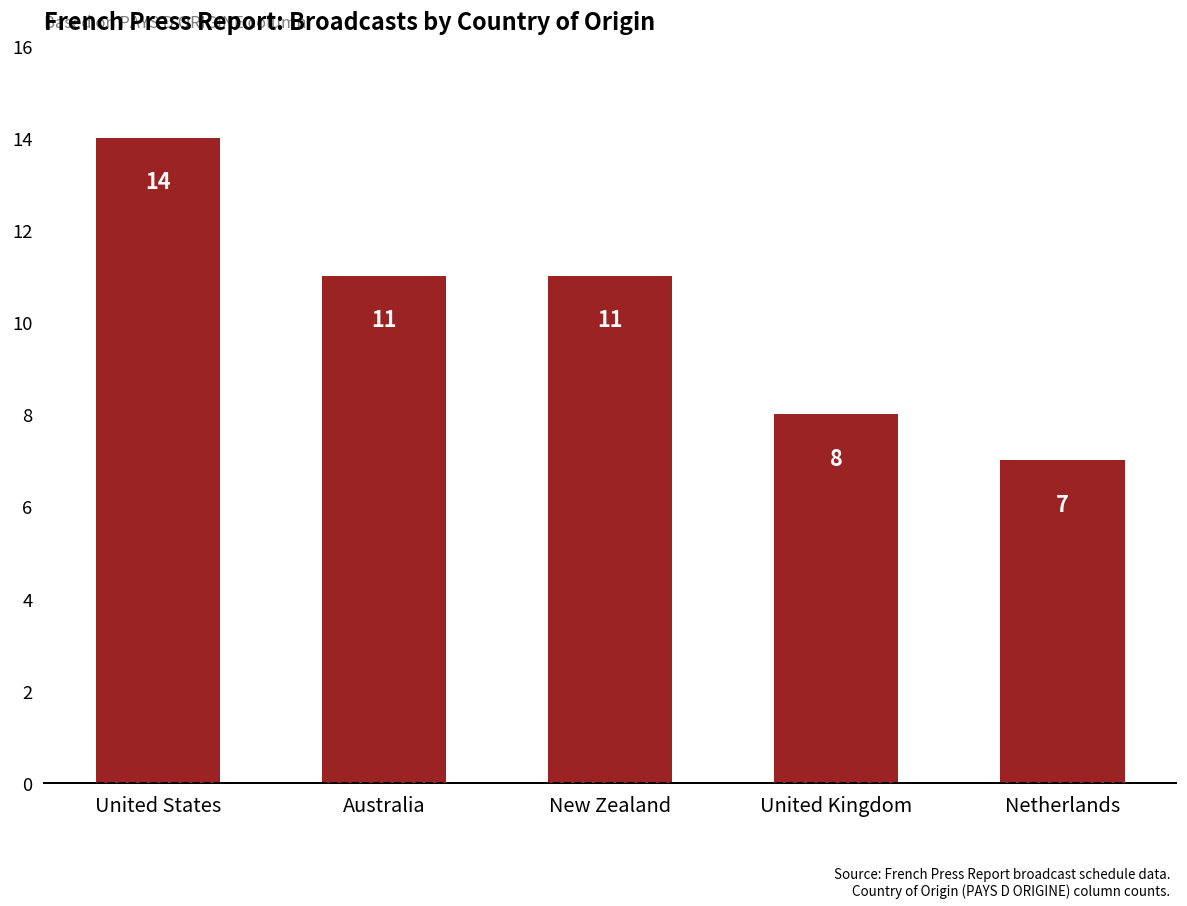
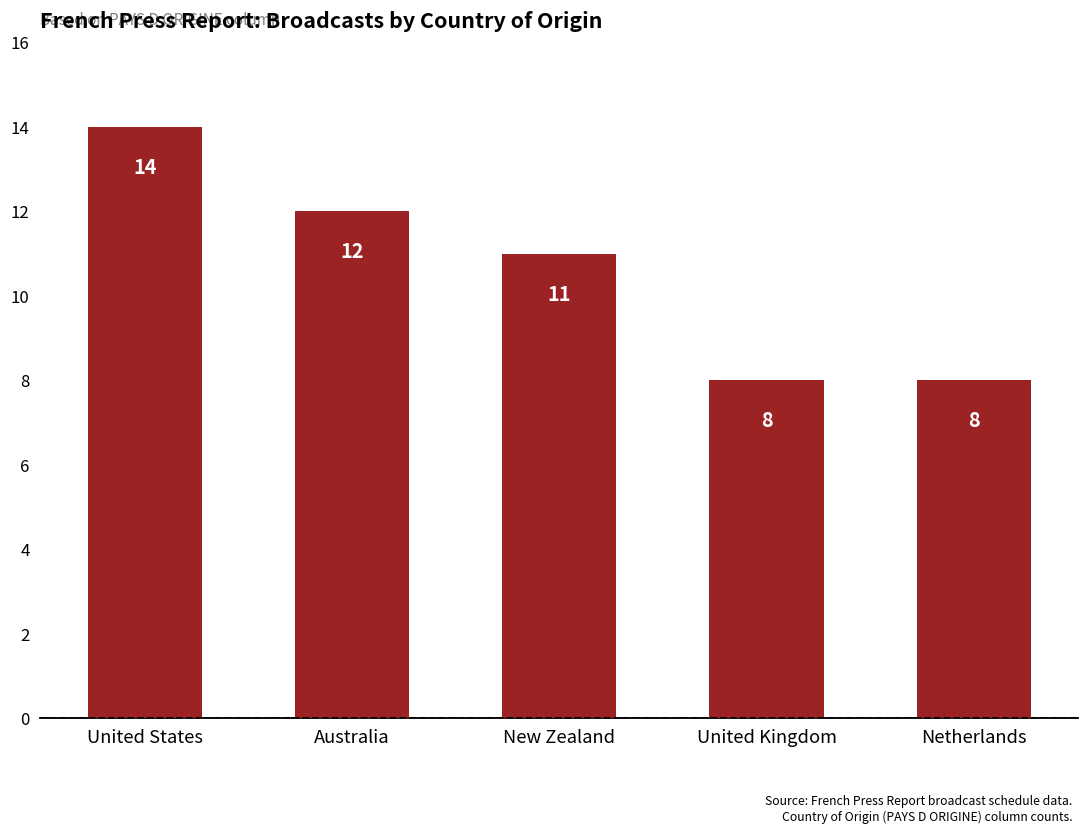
  {
    "United States": 14,
-   "Australia": 11,
+   "Australia": 12,
    "New Zealand": 11,
    "United Kingdom": 8,
-   "Netherlands": 7
+   "Netherlands": 8
  }
